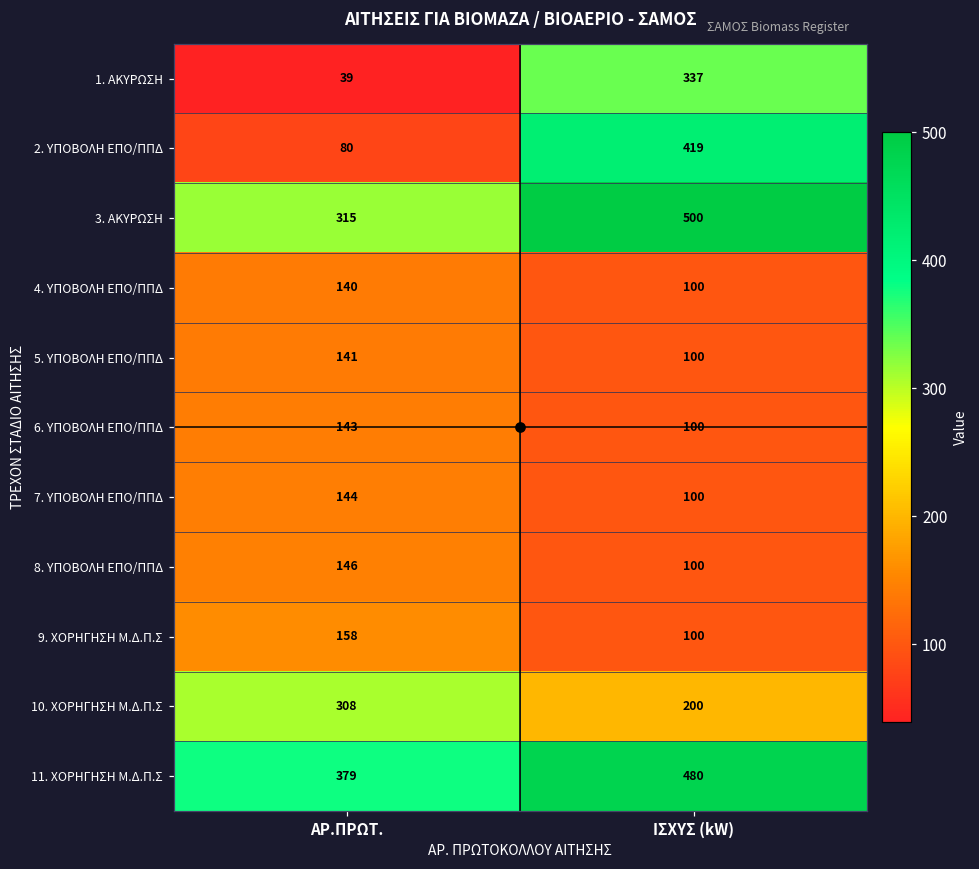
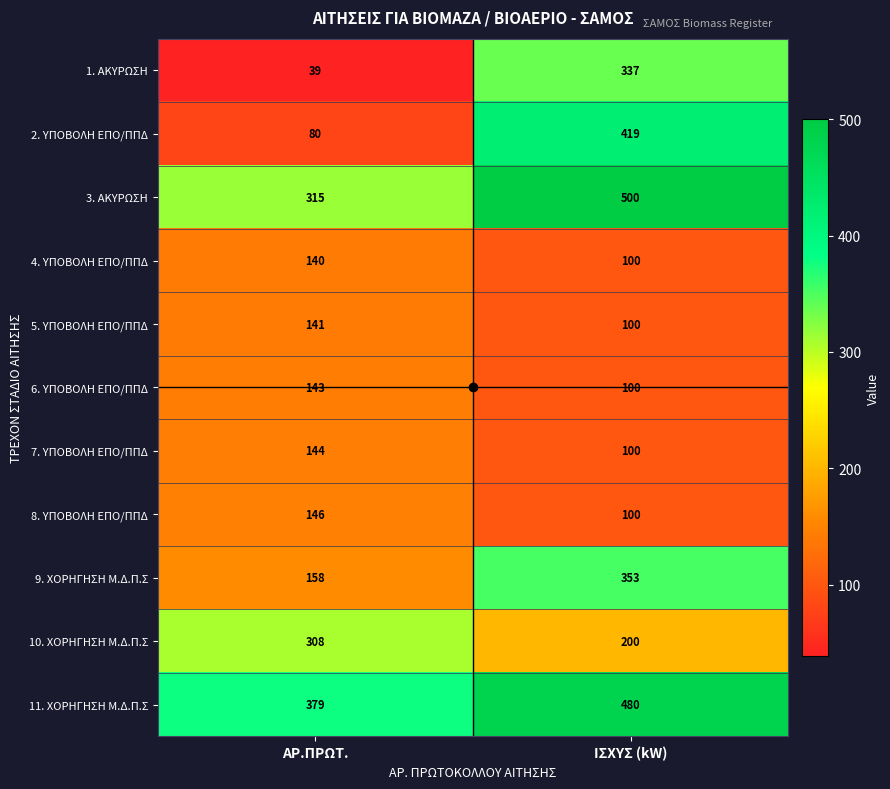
  {
    "1. ΑΚΥΡΩΣΗ": {
      "ΑΡ.ΠΡΩΤ.": 39,
      "ΙΣΧΥΣ (kW)": 337
    },
    "2. ΥΠΟΒΟΛΗ ΕΠΟ/ΠΠΔ": {
      "ΑΡ.ΠΡΩΤ.": 80,
      "ΙΣΧΥΣ (kW)": 419
    },
    "3. ΑΚΥΡΩΣΗ": {
      "ΑΡ.ΠΡΩΤ.": 315,
      "ΙΣΧΥΣ (kW)": 500
    },
    "4. ΥΠΟΒΟΛΗ ΕΠΟ/ΠΠΔ": {
      "ΑΡ.ΠΡΩΤ.": 140,
      "ΙΣΧΥΣ (kW)": 100
    },
    "5. ΥΠΟΒΟΛΗ ΕΠΟ/ΠΠΔ": {
      "ΑΡ.ΠΡΩΤ.": 141,
      "ΙΣΧΥΣ (kW)": 100
    },
    "6. ΥΠΟΒΟΛΗ ΕΠΟ/ΠΠΔ": {
      "ΑΡ.ΠΡΩΤ.": 143,
      "ΙΣΧΥΣ (kW)": 100
    },
    "7. ΥΠΟΒΟΛΗ ΕΠΟ/ΠΠΔ": {
      "ΑΡ.ΠΡΩΤ.": 144,
      "ΙΣΧΥΣ (kW)": 100
    },
    "8. ΥΠΟΒΟΛΗ ΕΠΟ/ΠΠΔ": {
      "ΑΡ.ΠΡΩΤ.": 146,
      "ΙΣΧΥΣ (kW)": 100
    },
    "9. ΧΟΡΗΓΗΣΗ Μ.Δ.Π.Σ": {
      "ΑΡ.ΠΡΩΤ.": 158,
-     "ΙΣΧΥΣ (kW)": 100
+     "ΙΣΧΥΣ (kW)": 353
    },
    "10. ΧΟΡΗΓΗΣΗ Μ.Δ.Π.Σ": {
      "ΑΡ.ΠΡΩΤ.": 308,
      "ΙΣΧΥΣ (kW)": 200
    },
    "11. ΧΟΡΗΓΗΣΗ Μ.Δ.Π.Σ": {
      "ΑΡ.ΠΡΩΤ.": 379,
      "ΙΣΧΥΣ (kW)": 480
    }
  }
